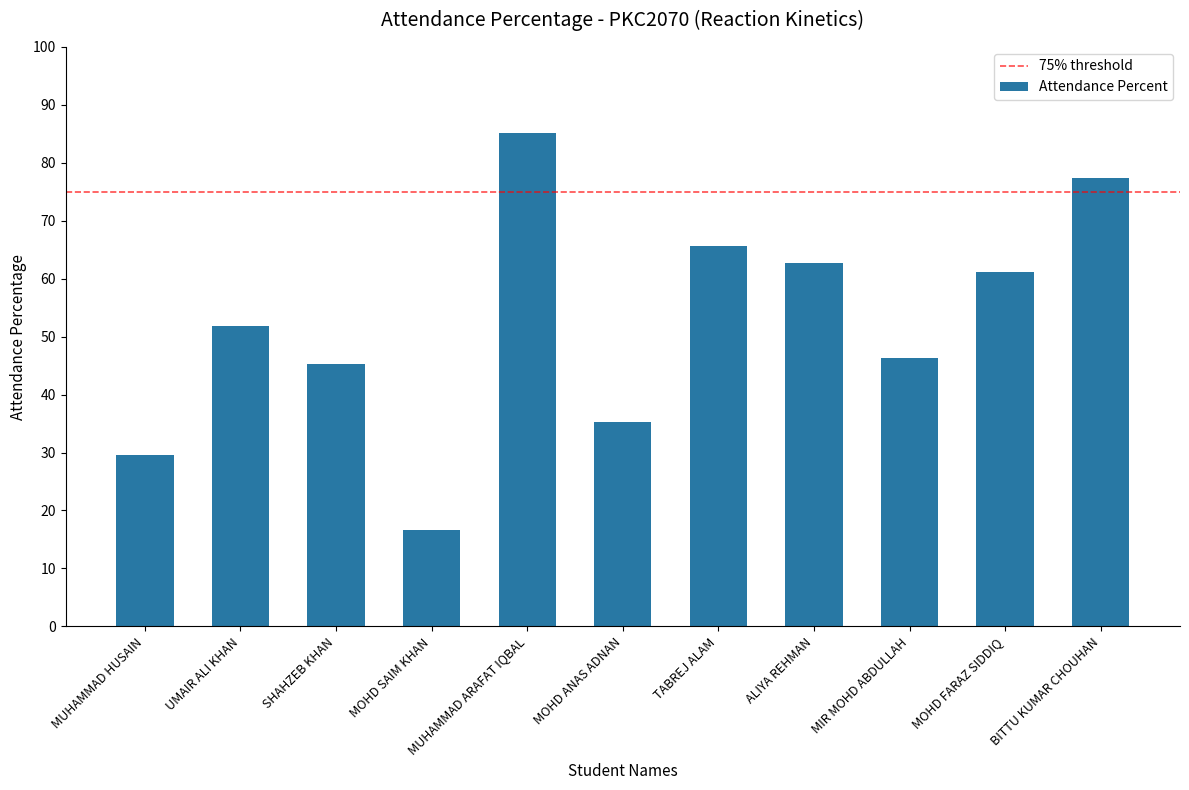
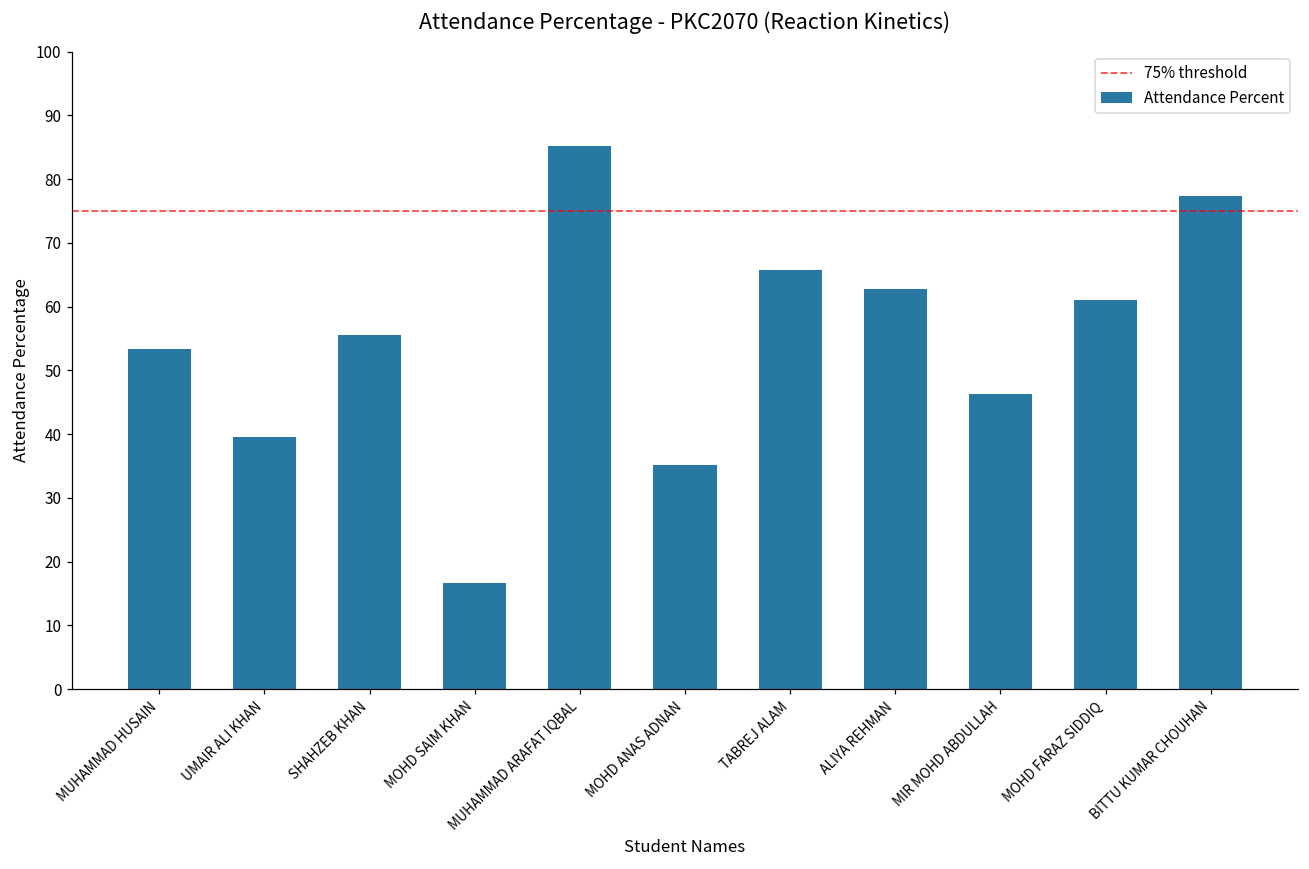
  {
-   "MUHAMMAD HUSAIN": 30,
-   "UMAIR ALI KHAN": 52,
-   "SHAHZEB KHAN": 45,
+   "MUHAMMAD HUSAIN": 53,
+   "UMAIR ALI KHAN": 40,
+   "SHAHZEB KHAN": 56,
    "MOHD SAIM KHAN": 17,
    "MUHAMMAD ARAFAT IQBAL": 85,
    "MOHD ANAS ADNAN": 35,
    "TABREJ ALAM": 66,
    "ALIYA REHMAN": 63,
    "MIR MOHD ABDULLAH": 46,
    "MOHD FARAZ SIDDIQ": 61,
    "BITTU KUMAR CHOUHAN": 77
  }
